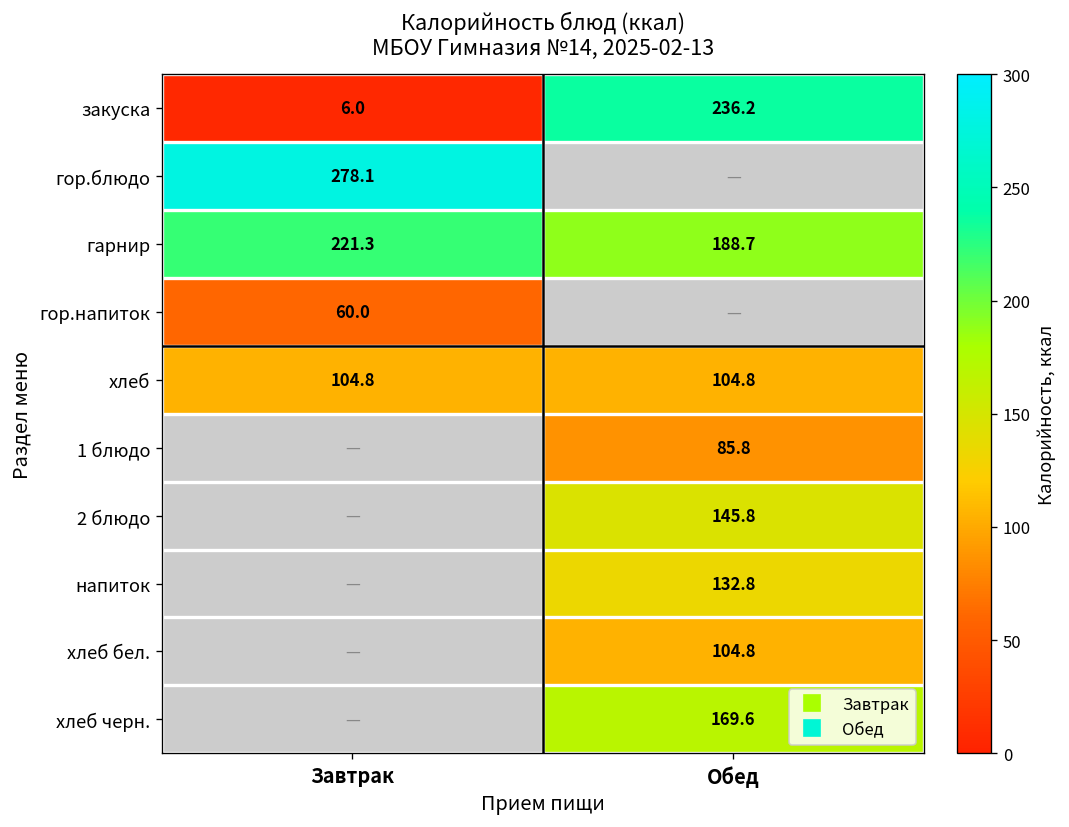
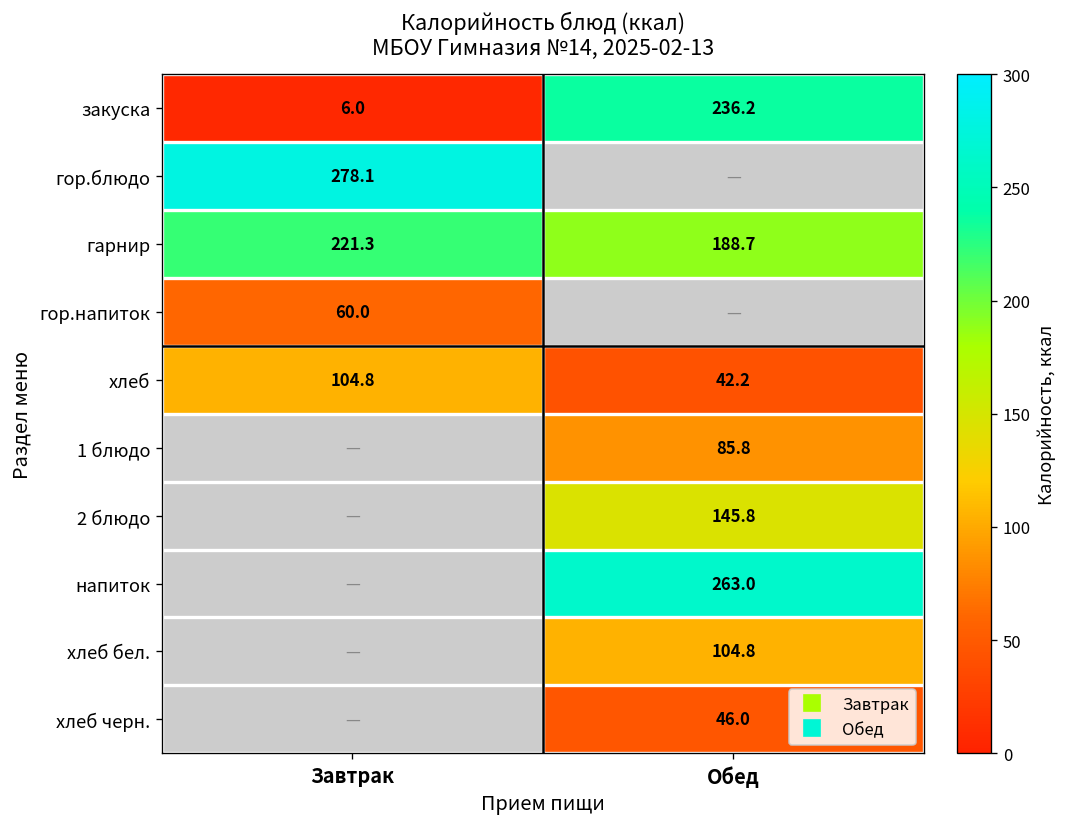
  {
    "закуска": {
      "Завтрак": 6.0,
      "Обед": 236.2
    },
    "гор.блюдо": {
      "Завтрак": 278.1
    },
    "гарнир": {
      "Завтрак": 221.3,
      "Обед": 188.7
    },
    "гор.напиток": {
      "Завтрак": 60.0
    },
    "хлеб": {
      "Завтрак": 104.8,
-     "Обед": 104.8
+     "Обед": 42.2
    },
    "1 блюдо": {
      "Обед": 85.8
    },
    "2 блюдо": {
      "Обед": 145.8
    },
    "напиток": {
-     "Обед": 132.8
+     "Обед": 263.0
    },
    "хлеб бел.": {
      "Обед": 104.8
    },
    "хлеб черн.": {
-     "Обед": 169.6
+     "Обед": 46.0
    }
  }
